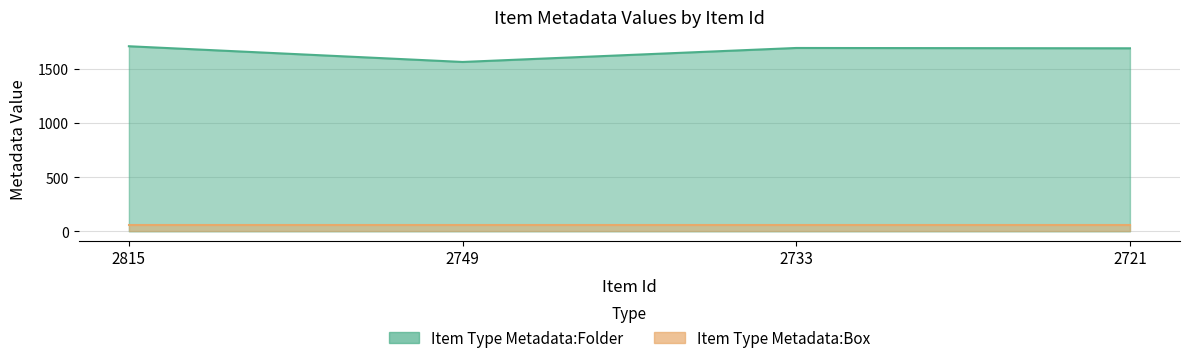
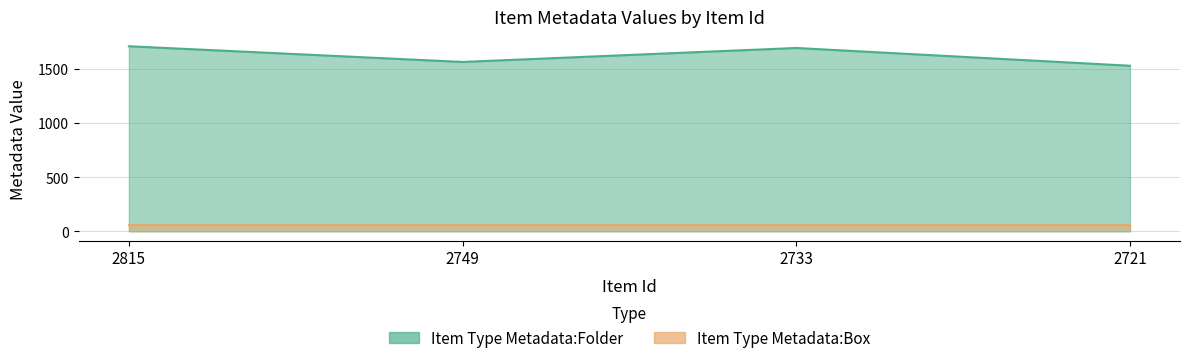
  {
    "Item Type Metadata:Folder": {
      "2815": 1710,
      "2749": 1560,
      "2733": 1690,
-     "2721": 1690
+     "2721": 1530
    },
    "Item Type Metadata:Box": {
      "2815": 60,
      "2749": 60,
      "2733": 60,
      "2721": 60
    }
  }
